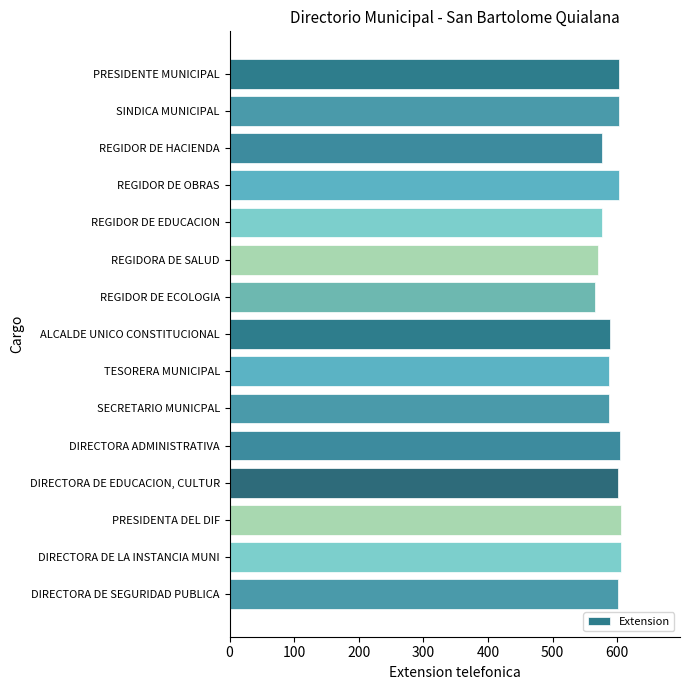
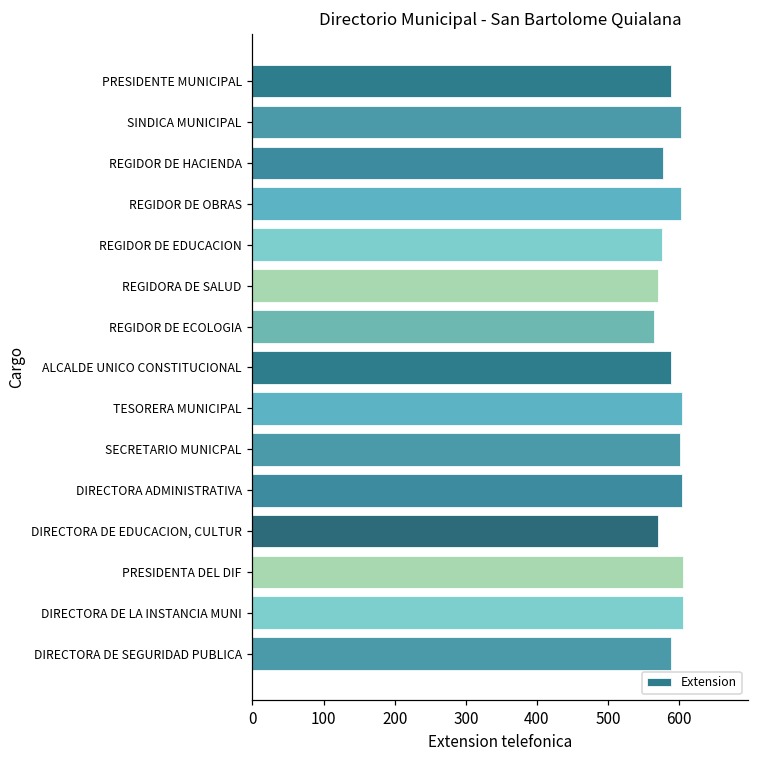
  {
-   "PRESIDENTE MUNICIPAL": 600,
+   "PRESIDENTE MUNICIPAL": 590,
    "SINDICA MUNICIPAL": 600,
    "REGIDOR DE HACIENDA": 580,
    "REGIDOR DE OBRAS": 600,
    "REGIDOR DE EDUCACION": 580,
    "REGIDORA DE SALUD": 570,
    "REGIDOR DE ECOLOGIA": 570,
    "ALCALDE UNICO CONSTITUCIONAL": 590,
-   "TESORERA MUNICIPAL": 590,
-   "SECRETARIO MUNICPAL": 590,
+   "TESORERA MUNICIPAL": 600,
+   "SECRETARIO MUNICPAL": 600,
    "DIRECTORA ADMINISTRATIVA": 600,
-   "DIRECTORA DE EDUCACION, CULTUR": 600,
+   "DIRECTORA DE EDUCACION, CULTUR": 570,
    "PRESIDENTA DEL DIF": 610,
    "DIRECTORA DE LA INSTANCIA MUNI": 610,
-   "DIRECTORA DE SEGURIDAD PUBLICA": 600
+   "DIRECTORA DE SEGURIDAD PUBLICA": 590
  }
